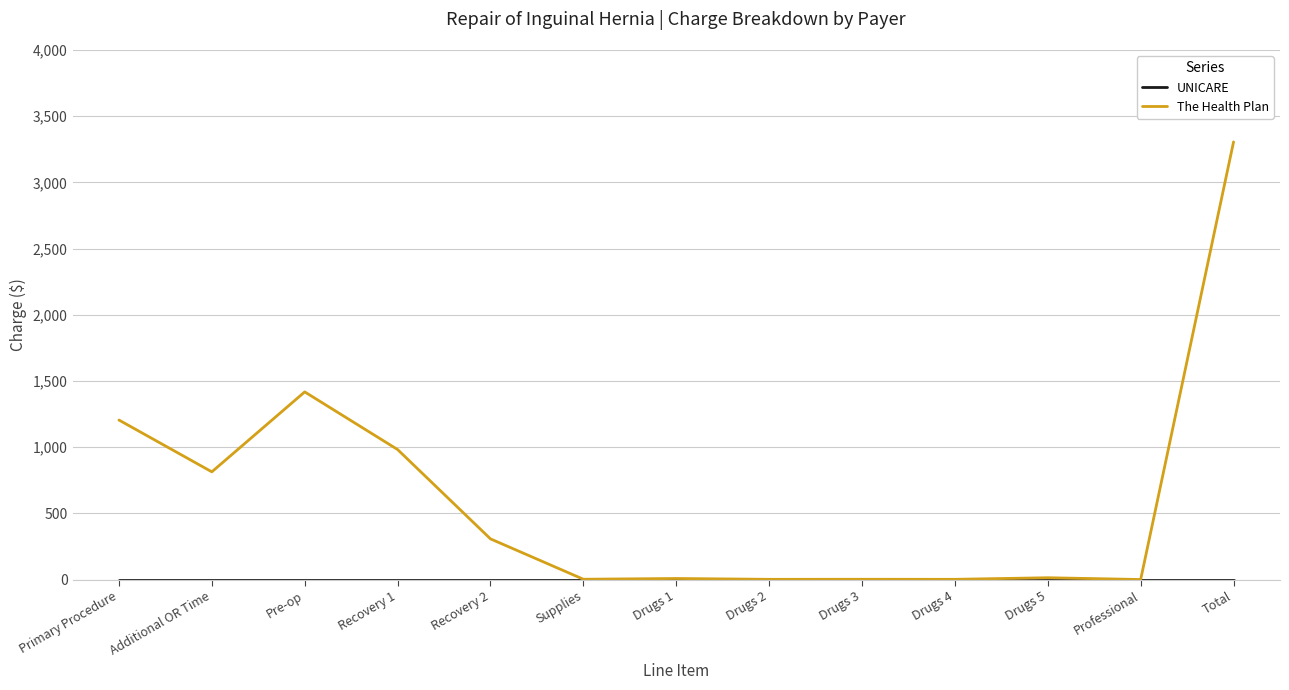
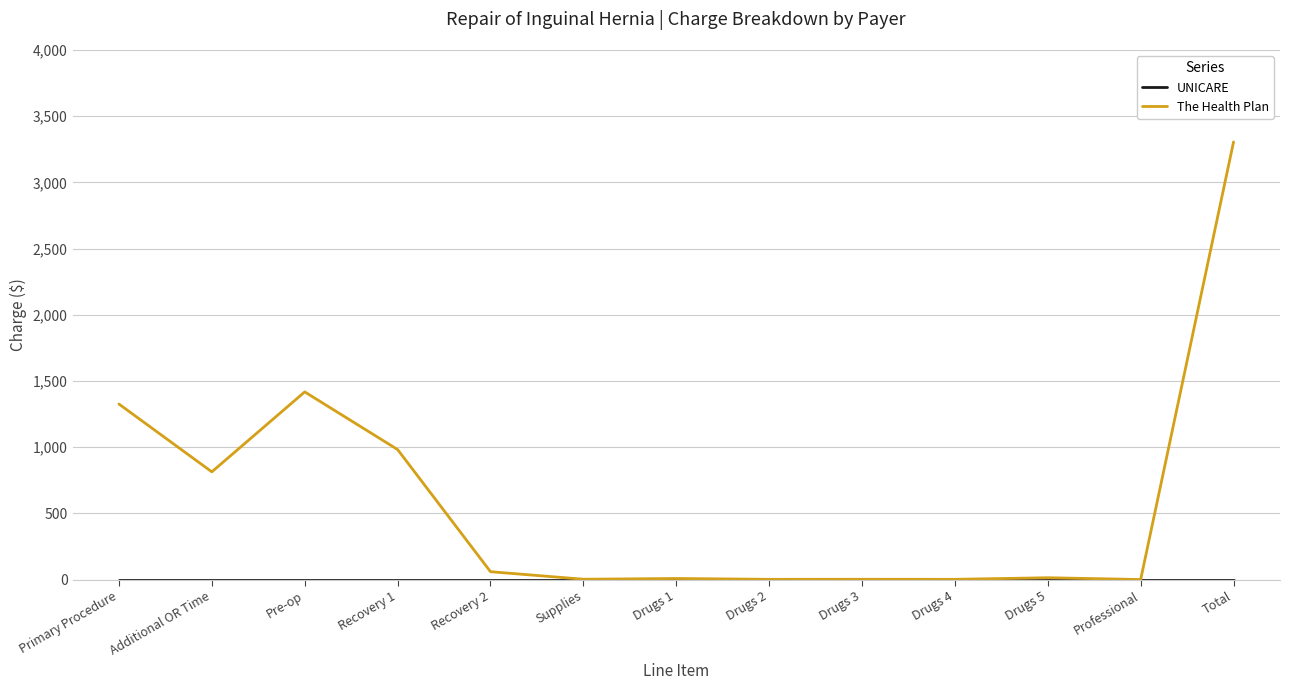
  {
    "UNICARE": {
      "Primary Procedure": "0",
      "Additional OR Time": "0",
      "Pre-op": "0",
      "Recovery 1": "0",
      "Recovery 2": "0",
      "Total": "0"
    },
    "The Health Plan": {
-     "Primary Procedure": "1,200",
+     "Primary Procedure": "1,330",
      "Additional OR Time": "810",
      "Pre-op": "1,420",
      "Recovery 1": "980",
-     "Recovery 2": "310",
+     "Recovery 2": "60",
      "Total": "3,310"
    }
  }
